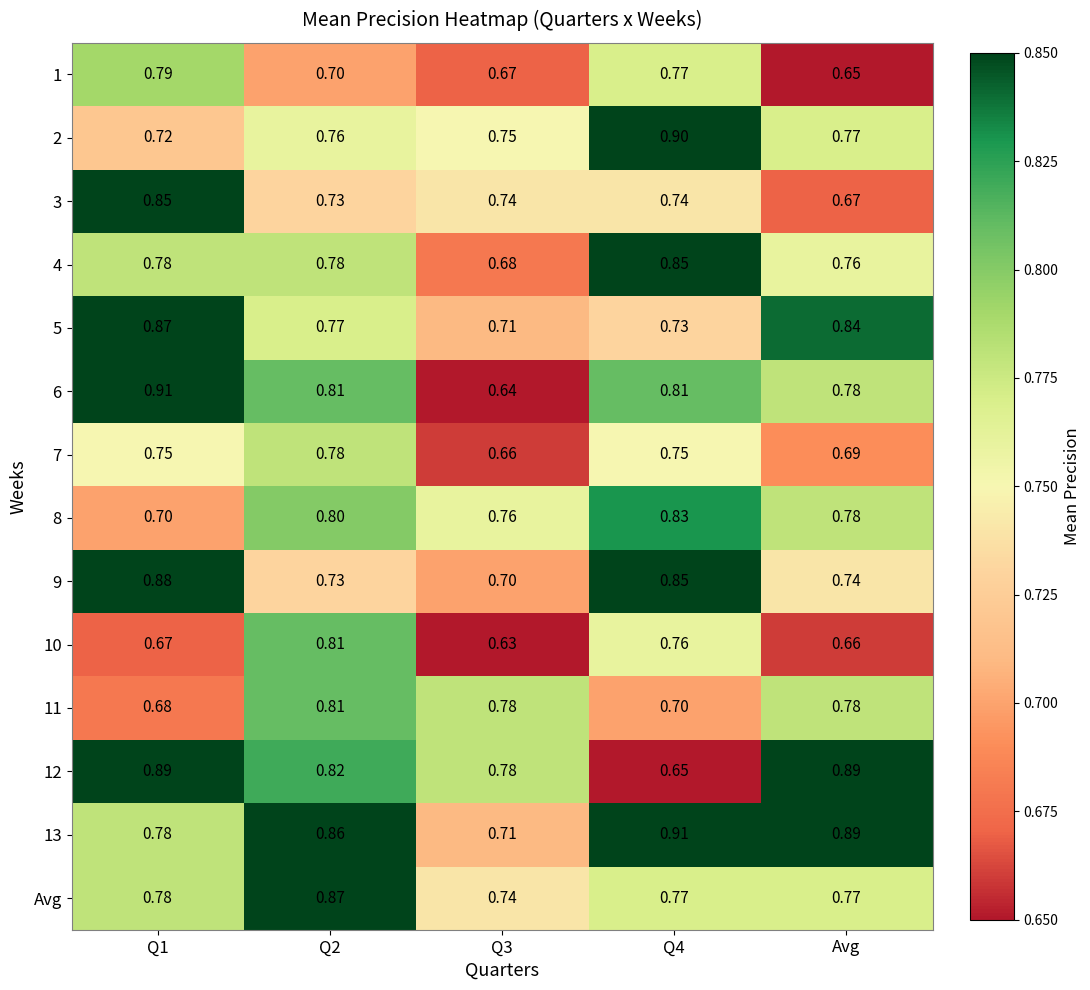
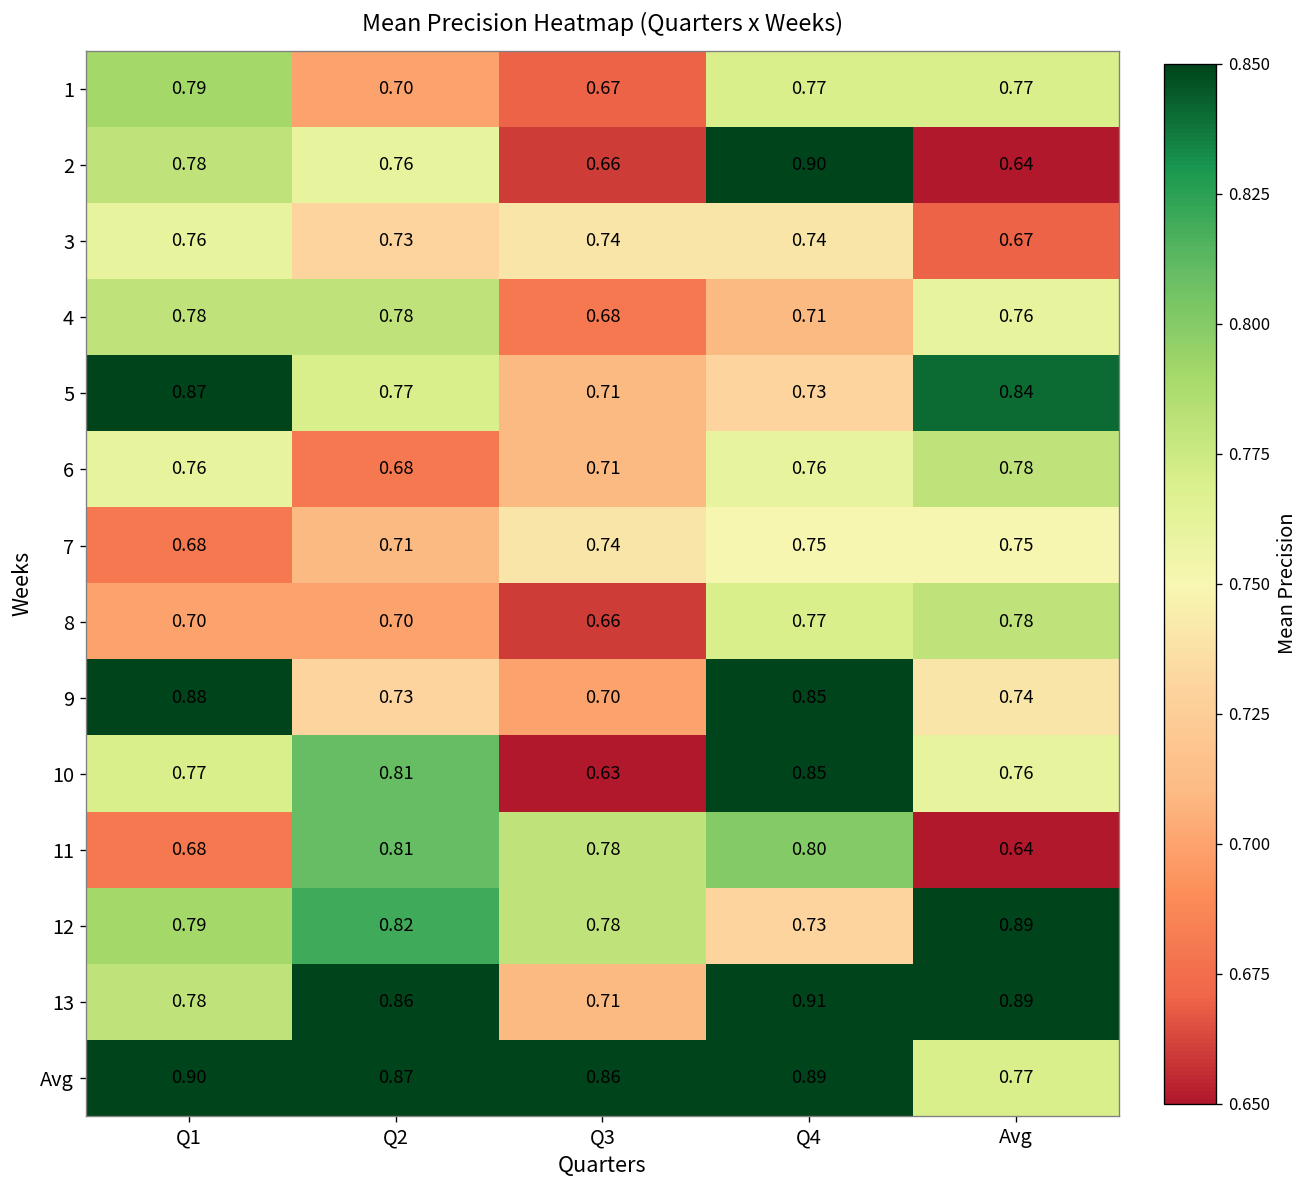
  {
    "1": {
      "Q1": 0.79,
      "Q2": 0.70,
      "Q3": 0.67,
      "Q4": 0.77,
-     "Avg": 0.65
+     "Avg": 0.77
    },
    "2": {
-     "Q1": 0.72,
+     "Q1": 0.78,
      "Q2": 0.76,
-     "Q3": 0.75,
+     "Q3": 0.66,
      "Q4": 0.90,
-     "Avg": 0.77
+     "Avg": 0.64
    },
    "3": {
-     "Q1": 0.85,
+     "Q1": 0.76,
      "Q2": 0.73,
      "Q3": 0.74,
      "Q4": 0.74,
      "Avg": 0.67
    },
    "4": {
      "Q1": 0.78,
      "Q2": 0.78,
      "Q3": 0.68,
-     "Q4": 0.85,
+     "Q4": 0.71,
      "Avg": 0.76
    },
    "5": {
      "Q1": 0.87,
      "Q2": 0.77,
      "Q3": 0.71,
      "Q4": 0.73,
      "Avg": 0.84
    },
    "6": {
-     "Q1": 0.91,
-     "Q2": 0.81,
-     "Q3": 0.64,
-     "Q4": 0.81,
+     "Q1": 0.76,
+     "Q2": 0.68,
+     "Q3": 0.71,
+     "Q4": 0.76,
      "Avg": 0.78
    },
    "7": {
-     "Q1": 0.75,
-     "Q2": 0.78,
-     "Q3": 0.66,
+     "Q1": 0.68,
+     "Q2": 0.71,
+     "Q3": 0.74,
      "Q4": 0.75,
-     "Avg": 0.69
+     "Avg": 0.75
    },
    "8": {
      "Q1": 0.70,
-     "Q2": 0.80,
-     "Q3": 0.76,
-     "Q4": 0.83,
+     "Q2": 0.70,
+     "Q3": 0.66,
+     "Q4": 0.77,
      "Avg": 0.78
    },
    "9": {
      "Q1": 0.88,
      "Q2": 0.73,
      "Q3": 0.70,
      "Q4": 0.85,
      "Avg": 0.74
    },
    "10": {
-     "Q1": 0.67,
+     "Q1": 0.77,
      "Q2": 0.81,
      "Q3": 0.63,
-     "Q4": 0.76,
-     "Avg": 0.66
+     "Q4": 0.85,
+     "Avg": 0.76
    },
    "11": {
      "Q1": 0.68,
      "Q2": 0.81,
      "Q3": 0.78,
-     "Q4": 0.70,
-     "Avg": 0.78
+     "Q4": 0.80,
+     "Avg": 0.64
    },
    "12": {
-     "Q1": 0.89,
+     "Q1": 0.79,
      "Q2": 0.82,
      "Q3": 0.78,
-     "Q4": 0.65,
+     "Q4": 0.73,
      "Avg": 0.89
    },
    "13": {
      "Q1": 0.78,
      "Q2": 0.86,
      "Q3": 0.71,
      "Q4": 0.91,
      "Avg": 0.89
    },
    "Avg": {
-     "Q1": 0.78,
+     "Q1": 0.90,
      "Q2": 0.87,
-     "Q3": 0.74,
-     "Q4": 0.77,
+     "Q3": 0.86,
+     "Q4": 0.89,
      "Avg": 0.77
    }
  }
